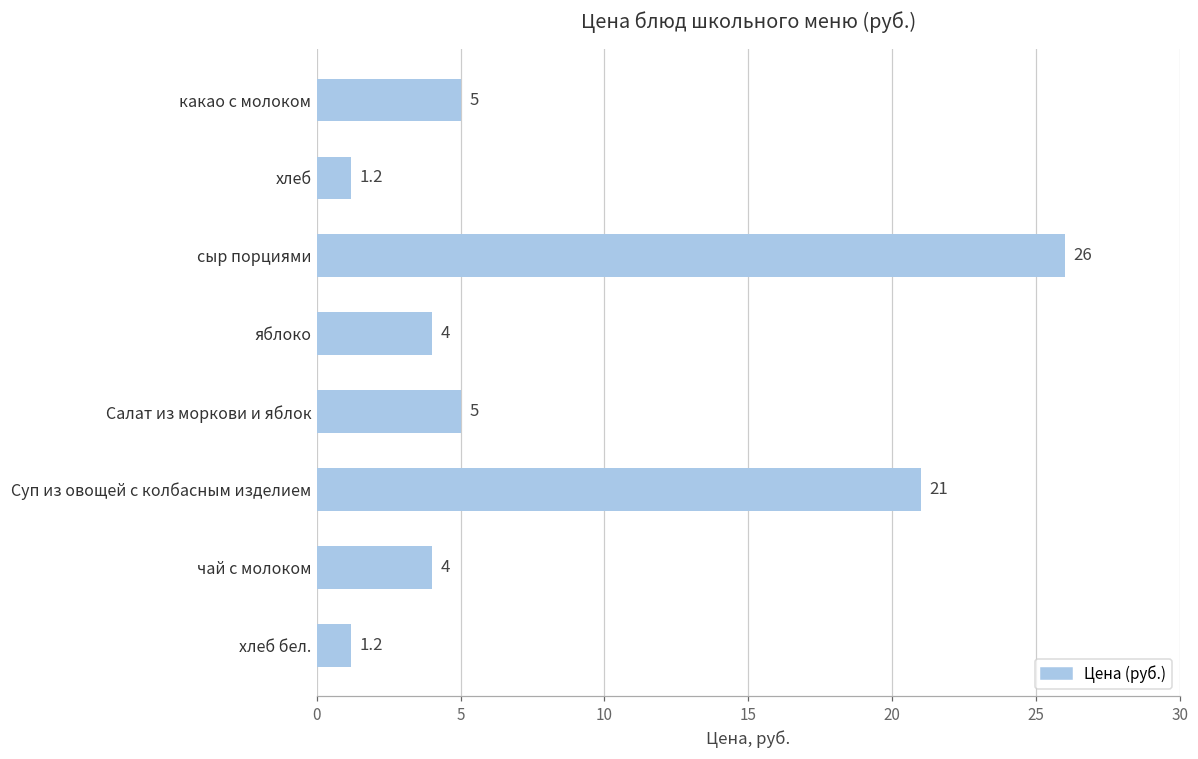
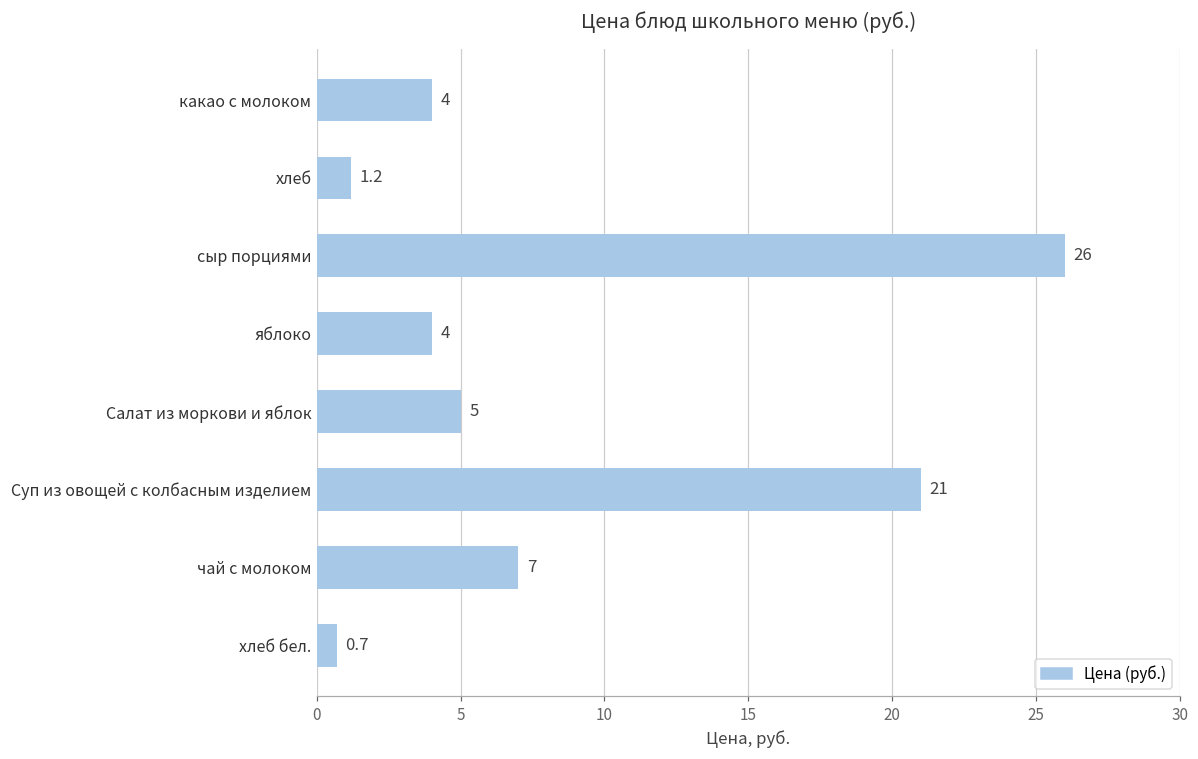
  {
-   "какао с молоком": 5,
+   "какао с молоком": 4,
    "хлеб": 1.2,
    "сыр порциями": 26,
    "яблоко": 4,
    "Салат из моркови и яблок": 5,
    "Суп из овощей с колбасным изделием": 21,
-   "чай с молоком": 4,
-   "хлеб бел.": 1.2
+   "чай с молоком": 7,
+   "хлеб бел.": 0.7
  }
